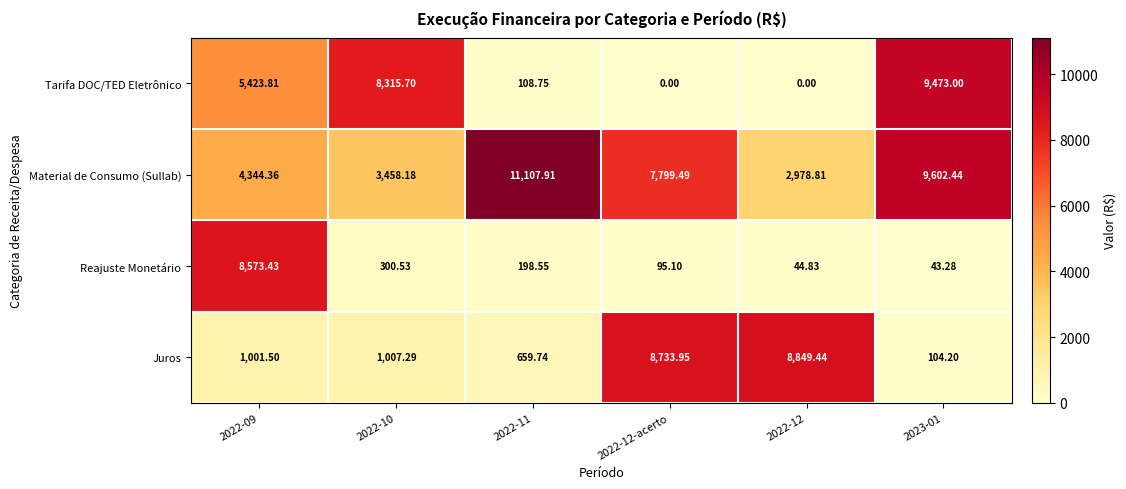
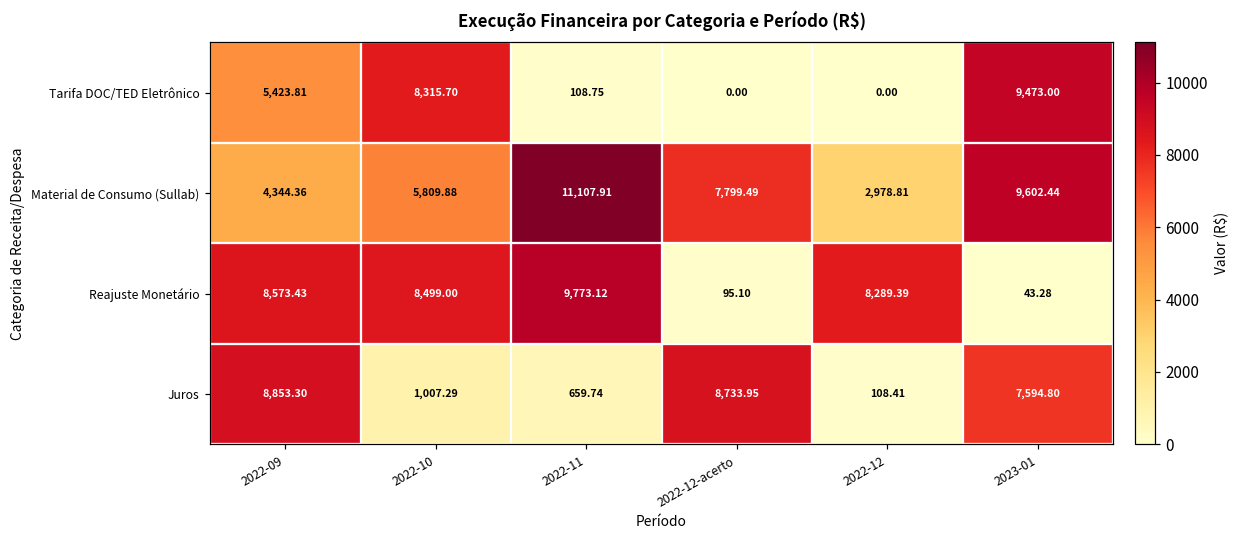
  {
    "Tarifa DOC/TED Eletrônico": {
      "2022-09": "5,423.81",
      "2022-10": "8,315.70",
      "2022-11": "108.75",
      "2022-12-acerto": "0.00",
      "2022-12": "0.00",
      "2023-01": "9,473.00"
    },
    "Material de Consumo (Sullab)": {
      "2022-09": "4,344.36",
-     "2022-10": "3,458.18",
+     "2022-10": "5,809.88",
      "2022-11": "11,107.91",
      "2022-12-acerto": "7,799.49",
      "2022-12": "2,978.81",
      "2023-01": "9,602.44"
    },
    "Reajuste Monetário": {
      "2022-09": "8,573.43",
-     "2022-10": "300.53",
-     "2022-11": "198.55",
+     "2022-10": "8,499.00",
+     "2022-11": "9,773.12",
      "2022-12-acerto": "95.10",
-     "2022-12": "44.83",
+     "2022-12": "8,289.39",
      "2023-01": "43.28"
    },
    "Juros": {
-     "2022-09": "1,001.50",
+     "2022-09": "8,853.30",
      "2022-10": "1,007.29",
      "2022-11": "659.74",
      "2022-12-acerto": "8,733.95",
-     "2022-12": "8,849.44",
-     "2023-01": "104.20"
+     "2022-12": "108.41",
+     "2023-01": "7,594.80"
    }
  }
